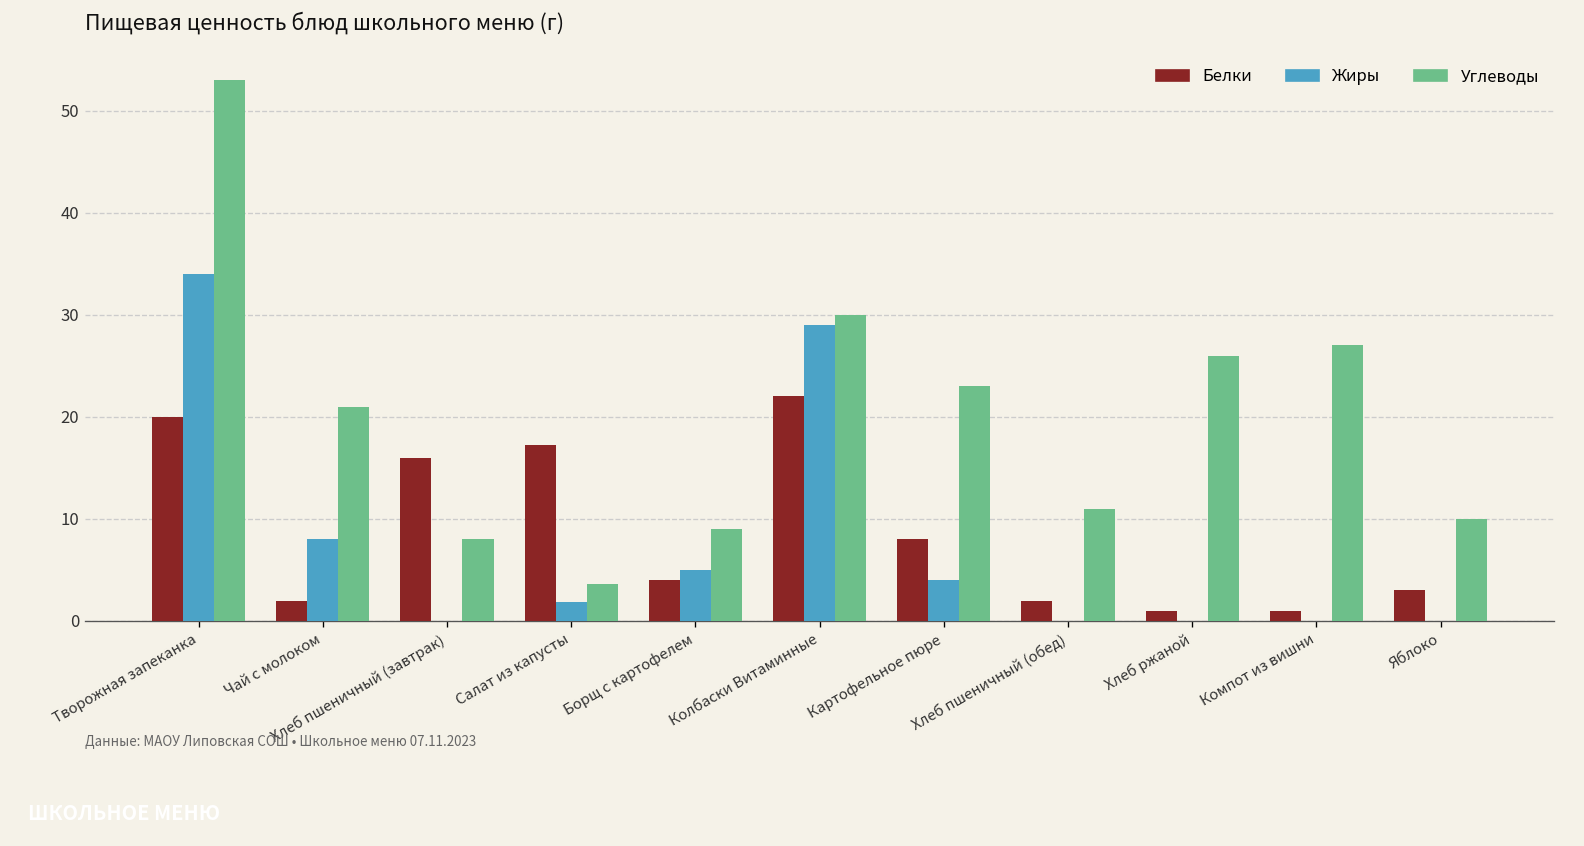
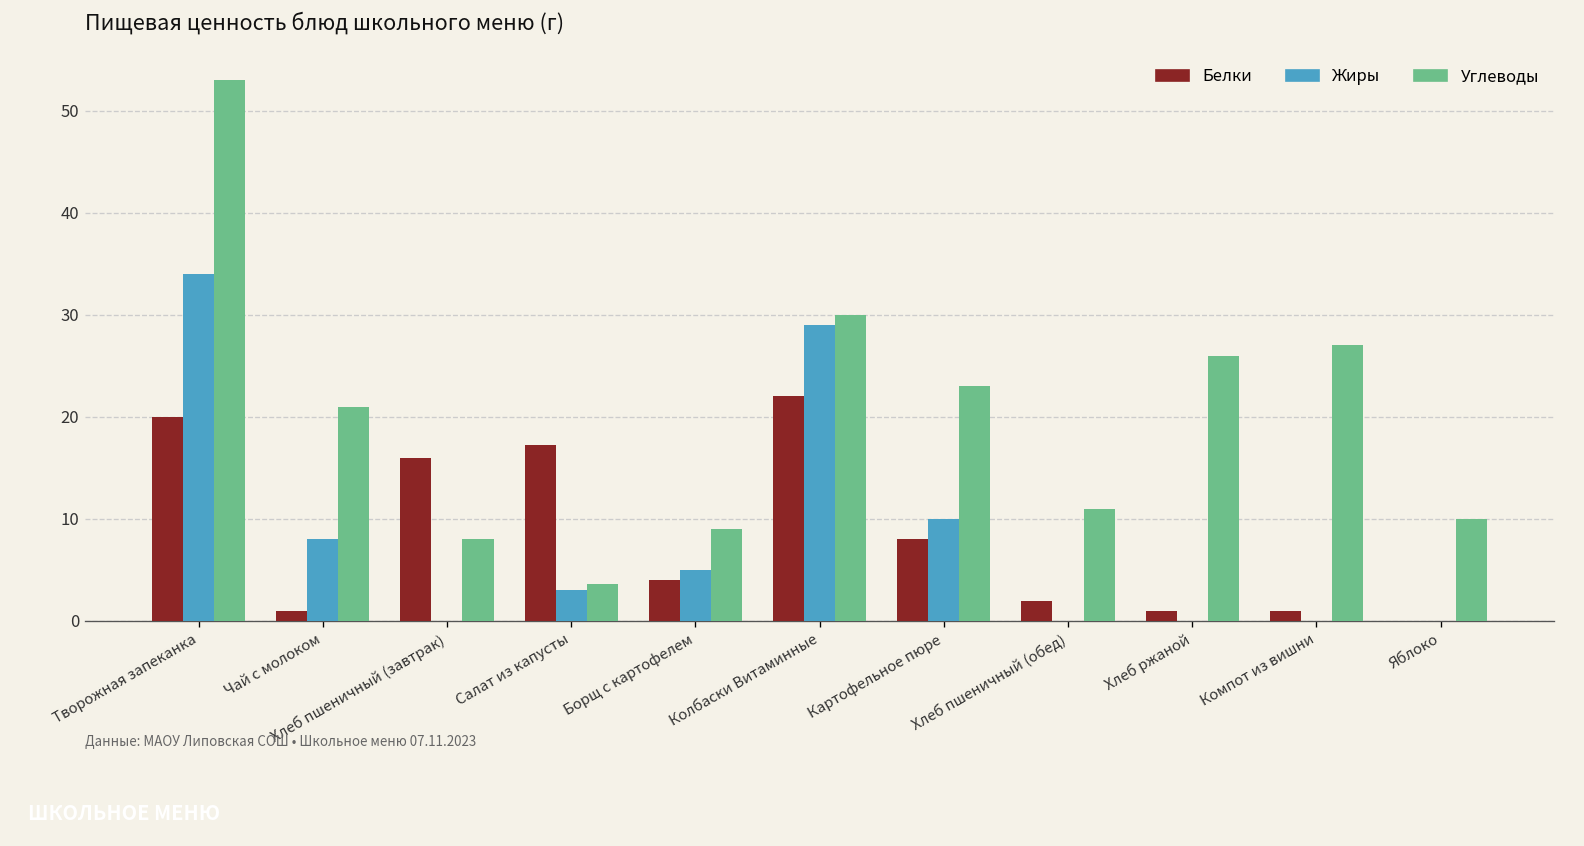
  {
    "Белки": {
      "Творожная запеканка": 20,
-     "Чай с молоком": 2,
+     "Чай с молоком": 1,
      "Хлеб пшеничный (завтрак)": 16,
      "Салат из капусты": 17,
      "Борщ с картофелем": 4,
      "Колбаски Витаминные": 22,
      "Картофельное пюре": 8,
      "Хлеб пшеничный (обед)": 2,
      "Хлеб ржаной": 1,
      "Компот из вишни": 1,
-     "Яблоко": 3
+     "Яблоко": 0
    },
    "Жиры": {
      "Творожная запеканка": 34,
      "Чай с молоком": 8,
      "Хлеб пшеничный (завтрак)": 0,
-     "Салат из капусты": 2,
+     "Салат из капусты": 3,
      "Борщ с картофелем": 5,
      "Колбаски Витаминные": 29,
-     "Картофельное пюре": 4,
+     "Картофельное пюре": 10,
      "Хлеб пшеничный (обед)": 0,
      "Хлеб ржаной": 0,
      "Компот из вишни": 0,
      "Яблоко": 0
    },
    "Углеводы": {
      "Творожная запеканка": 53,
      "Чай с молоком": 21,
      "Хлеб пшеничный (завтрак)": 8,
      "Салат из капусты": 4,
      "Борщ с картофелем": 9,
      "Колбаски Витаминные": 30,
      "Картофельное пюре": 23,
      "Хлеб пшеничный (обед)": 11,
      "Хлеб ржаной": 26,
      "Компот из вишни": 27,
      "Яблоко": 10
    }
  }
